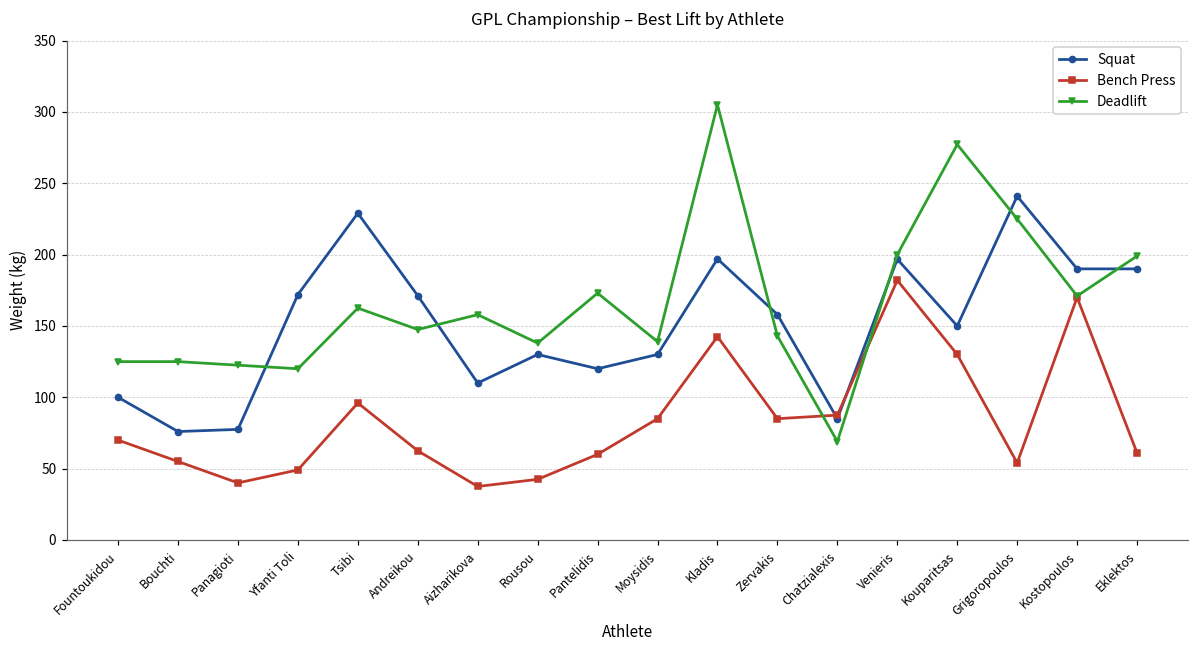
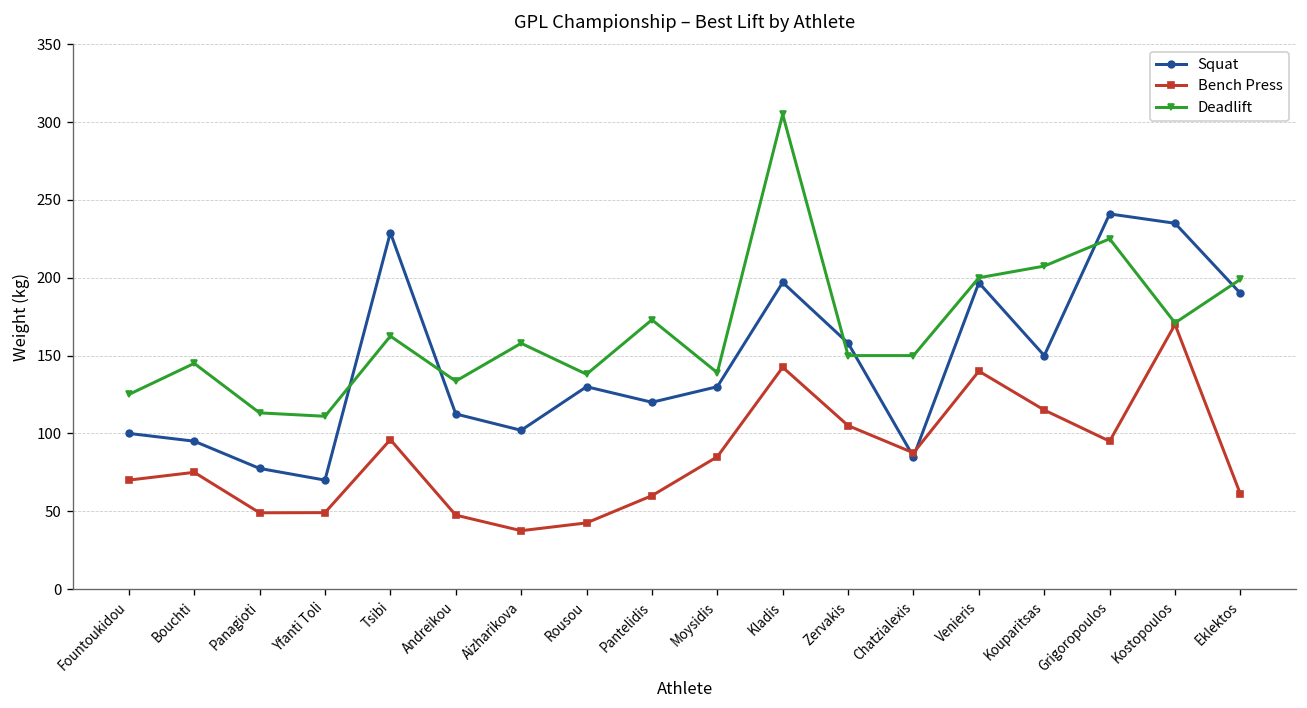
  {
    "Squat": {
      "Fountoukidou": 100,
-     "Bouchti": 76,
+     "Bouchti": 95,
      "Panagioti": 78,
-     "Yfanti Toli": 172,
+     "Yfanti Toli": 70,
      "Tsibi": 229,
-     "Andreikou": 171,
-     "Aizharikova": 110,
+     "Andreikou": 113,
+     "Aizharikova": 102,
      "Rousou": 130,
      "Pantelidis": 120,
      "Moysidis": 130,
      "Kladis": 197,
      "Zervakis": 158,
      "Chatzialexis": 85,
      "Venieris": 197,
      "Kouparitsas": 150,
      "Grigoropoulos": 241,
-     "Kostopoulos": 190,
+     "Kostopoulos": 235,
      "Eklektos": 190
    },
    "Bench Press": {
      "Fountoukidou": 70,
-     "Bouchti": 55,
-     "Panagioti": 40,
+     "Bouchti": 75,
+     "Panagioti": 49,
      "Yfanti Toli": 49,
      "Tsibi": 96,
-     "Andreikou": 63,
+     "Andreikou": 48,
      "Aizharikova": 38,
      "Rousou": 43,
      "Pantelidis": 60,
      "Moysidis": 85,
      "Kladis": 143,
-     "Zervakis": 85,
+     "Zervakis": 105,
      "Chatzialexis": 88,
-     "Venieris": 182,
-     "Kouparitsas": 130,
-     "Grigoropoulos": 54,
+     "Venieris": 140,
+     "Kouparitsas": 115,
+     "Grigoropoulos": 95,
      "Eklektos": 61
    },
    "Deadlift": {
      "Fountoukidou": 125,
-     "Bouchti": 125,
-     "Panagioti": 123,
-     "Yfanti Toli": 120,
+     "Bouchti": 145,
+     "Panagioti": 113,
+     "Yfanti Toli": 111,
      "Tsibi": 163,
-     "Andreikou": 148,
+     "Andreikou": 134,
      "Aizharikova": 158,
      "Rousou": 138,
      "Pantelidis": 173,
      "Moysidis": 139,
      "Kladis": 305,
-     "Zervakis": 143,
-     "Chatzialexis": 69,
+     "Zervakis": 150,
+     "Chatzialexis": 150,
      "Venieris": 200,
-     "Kouparitsas": 277,
+     "Kouparitsas": 208,
      "Grigoropoulos": 225,
      "Eklektos": 199
    }
  }
